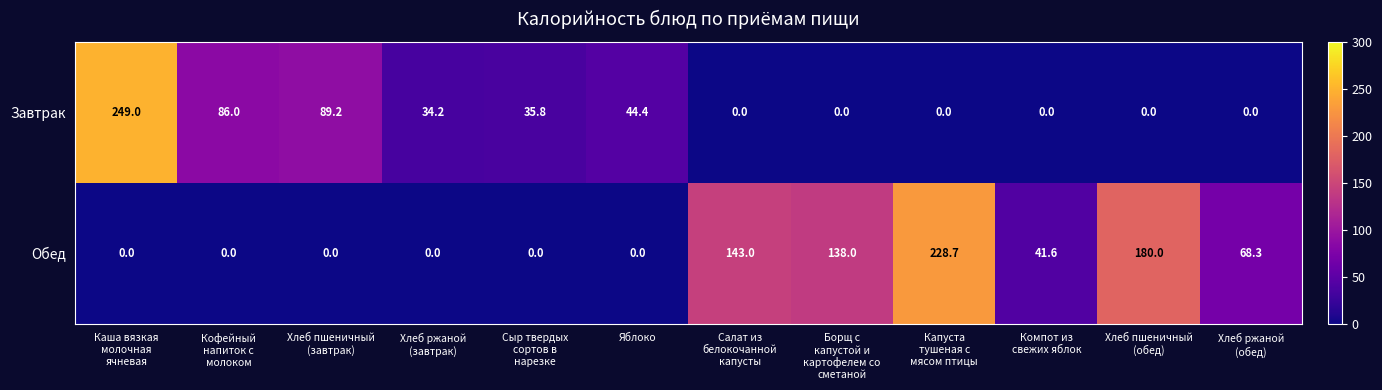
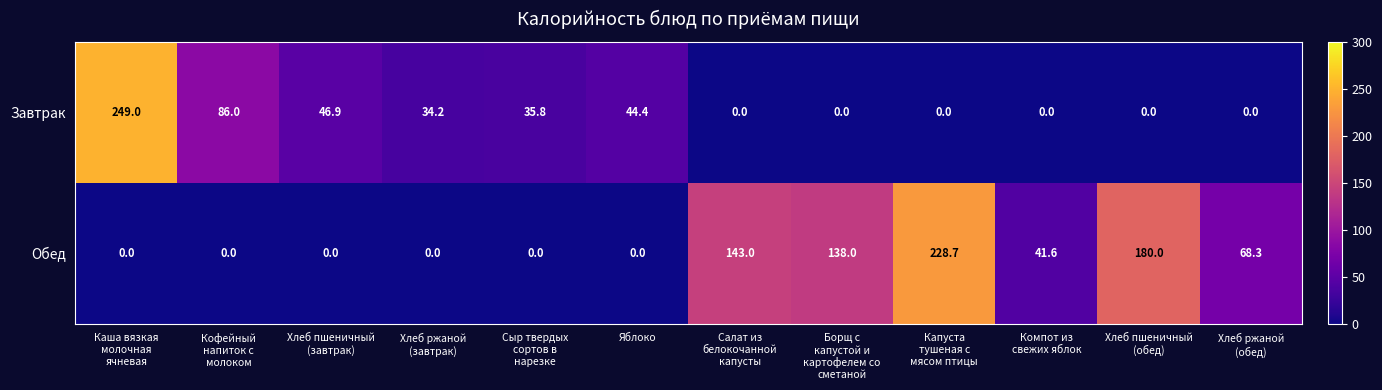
  {
    "Завтрак": {
      "Каша вязкая молочная ячневая": 249.0,
      "Кофейный напиток с молоком": 86.0,
-     "Хлеб пшеничный (завтрак)": 89.2,
+     "Хлеб пшеничный (завтрак)": 46.9,
      "Хлеб ржаной (завтрак)": 34.2,
      "Сыр твердых сортов в нарезке": 35.8,
      "Яблоко": 44.4,
      "Салат из белокочанной капусты": 0.0,
      "Борщ с капустой и картофелем со сметаной": 0.0,
      "Капуста тушеная с мясом птицы": 0.0,
      "Компот из свежих яблок": 0.0,
      "Хлеб пшеничный (обед)": 0.0,
      "Хлеб ржаной (обед)": 0.0
    },
    "Обед": {
      "Каша вязкая молочная ячневая": 0.0,
      "Кофейный напиток с молоком": 0.0,
      "Хлеб пшеничный (завтрак)": 0.0,
      "Хлеб ржаной (завтрак)": 0.0,
      "Сыр твердых сортов в нарезке": 0.0,
      "Яблоко": 0.0,
      "Салат из белокочанной капусты": 143.0,
      "Борщ с капустой и картофелем со сметаной": 138.0,
      "Капуста тушеная с мясом птицы": 228.7,
      "Компот из свежих яблок": 41.6,
      "Хлеб пшеничный (обед)": 180.0,
      "Хлеб ржаной (обед)": 68.3
    }
  }
